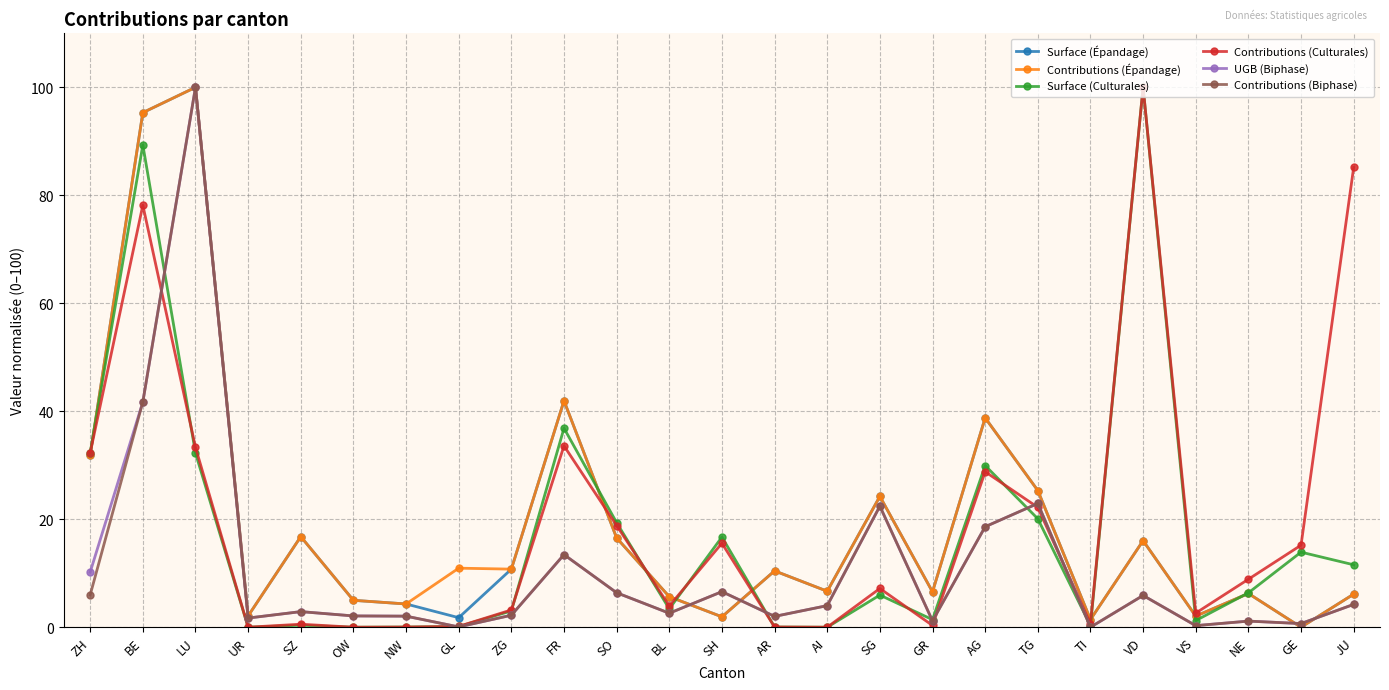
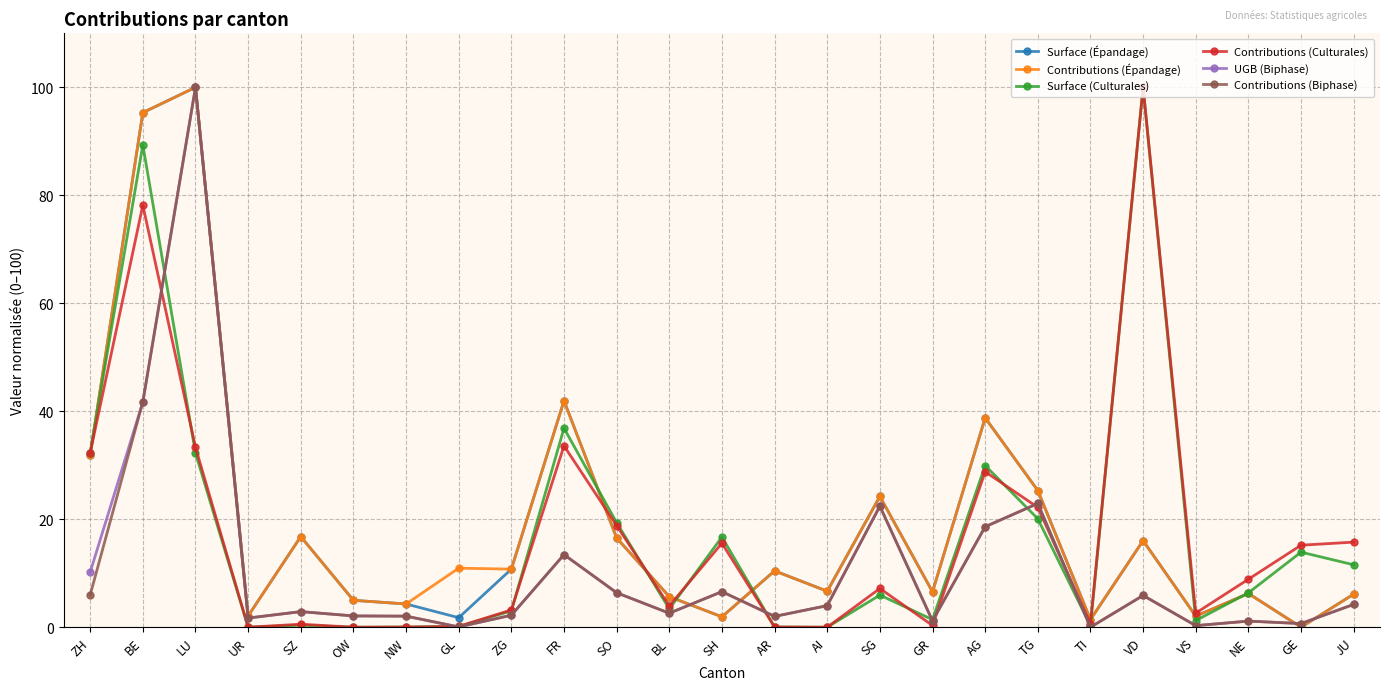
  {
    "Surface (Épandage)": {
      "GL": 2
    },
    "Contributions (Épandage)": {
      "GL": 11
    },
    "Surface (Culturales)": {
      "BE": 89,
      "LU": 32,
      "FR": 37,
      "SO": 19,
      "BL": 3,
      "SH": 17,
      "SG": 6,
      "AG": 30,
      "TG": 20,
      "VS": 1,
      "GE": 14,
      "JU": 12
    },
    "Contributions (Culturales)": {
      "BE": 78,
      "LU": 33,
      "FR": 34,
      "SO": 19,
      "BL": 4,
      "SH": 16,
      "SG": 7,
      "GR": 0,
      "AG": 29,
      "TG": 22,
      "VS": 3,
      "NE": 9,
      "GE": 15,
-     "JU": 85
+     "JU": 16
    },
    "UGB (Biphase)": {
      "ZH": 10
    },
    "Contributions (Biphase)": {
      "ZH": 6
    }
  }
